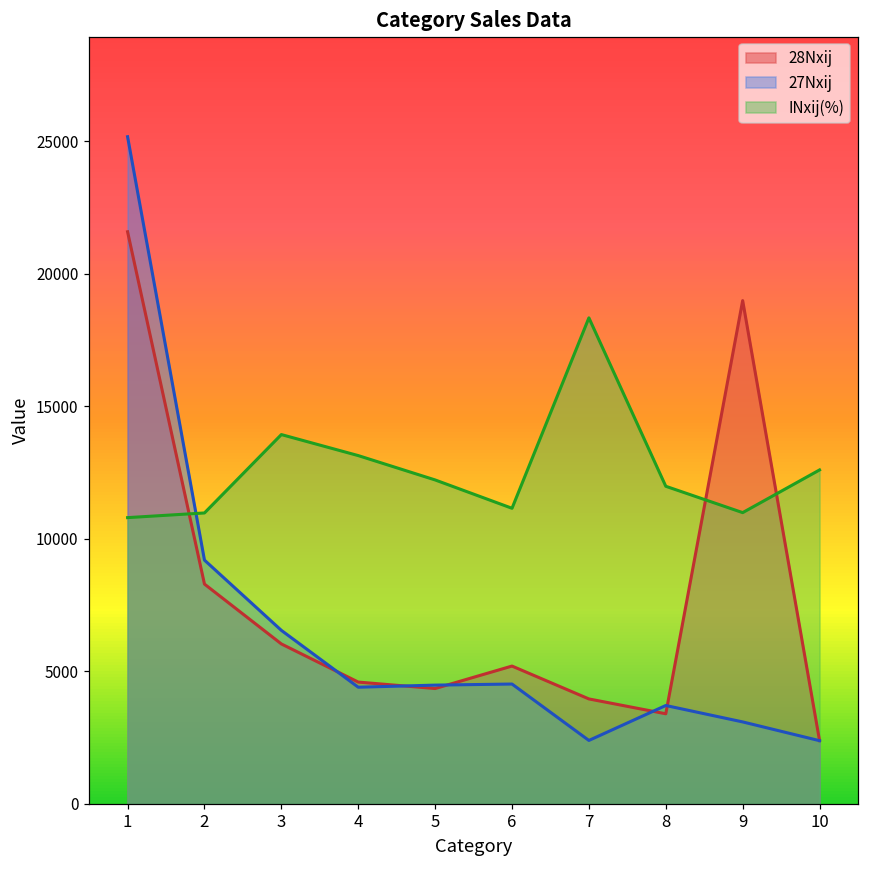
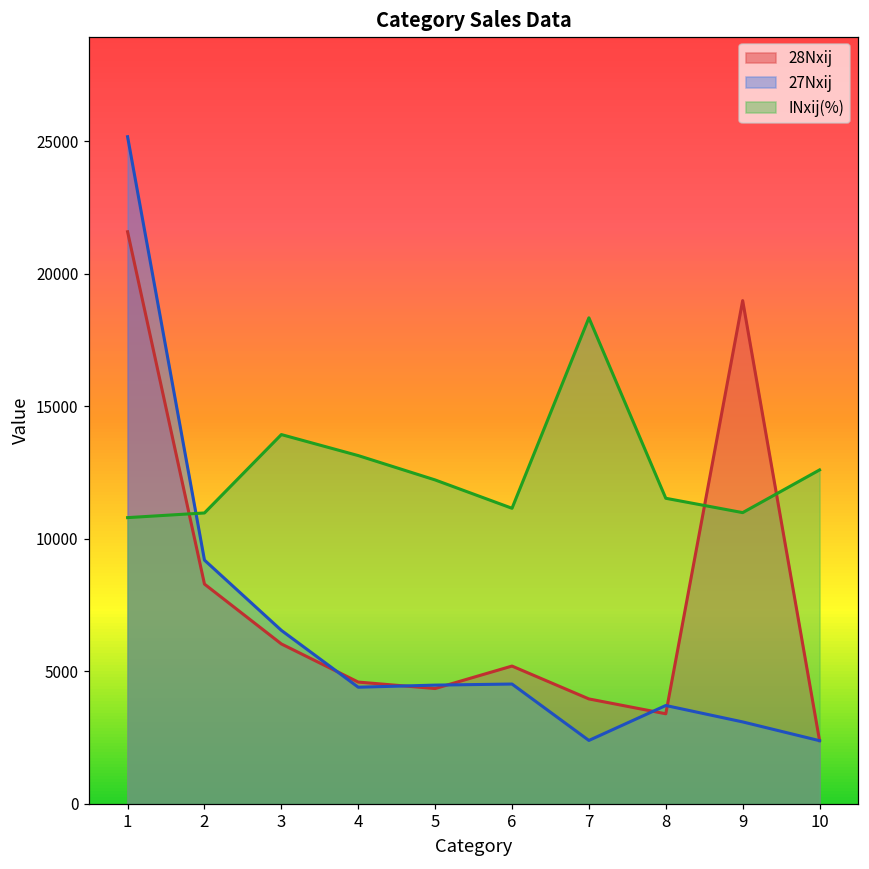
  {
    "28Nxij": {
      "1": 21600,
      "2": 8300,
      "3": 6000,
      "4": 4600,
      "5": 4300,
      "6": 5200,
      "7": 4000,
      "8": 3400,
      "9": 19000
    },
    "27Nxij": {
      "1": 25200,
      "2": 9200,
      "3": 6500,
      "4": 4400,
      "5": 4500,
      "6": 4500,
      "7": 2400,
      "8": 3700,
      "9": 3100
    },
    "INxij(%)": {
      "1": 10800,
      "2": 11000,
      "3": 13900,
      "4": 13100,
      "5": 12200,
      "6": 11100,
      "7": 18300,
-     "8": 12000,
+     "8": 11500,
      "9": 11000,
      "10": 12600
    }
  }
